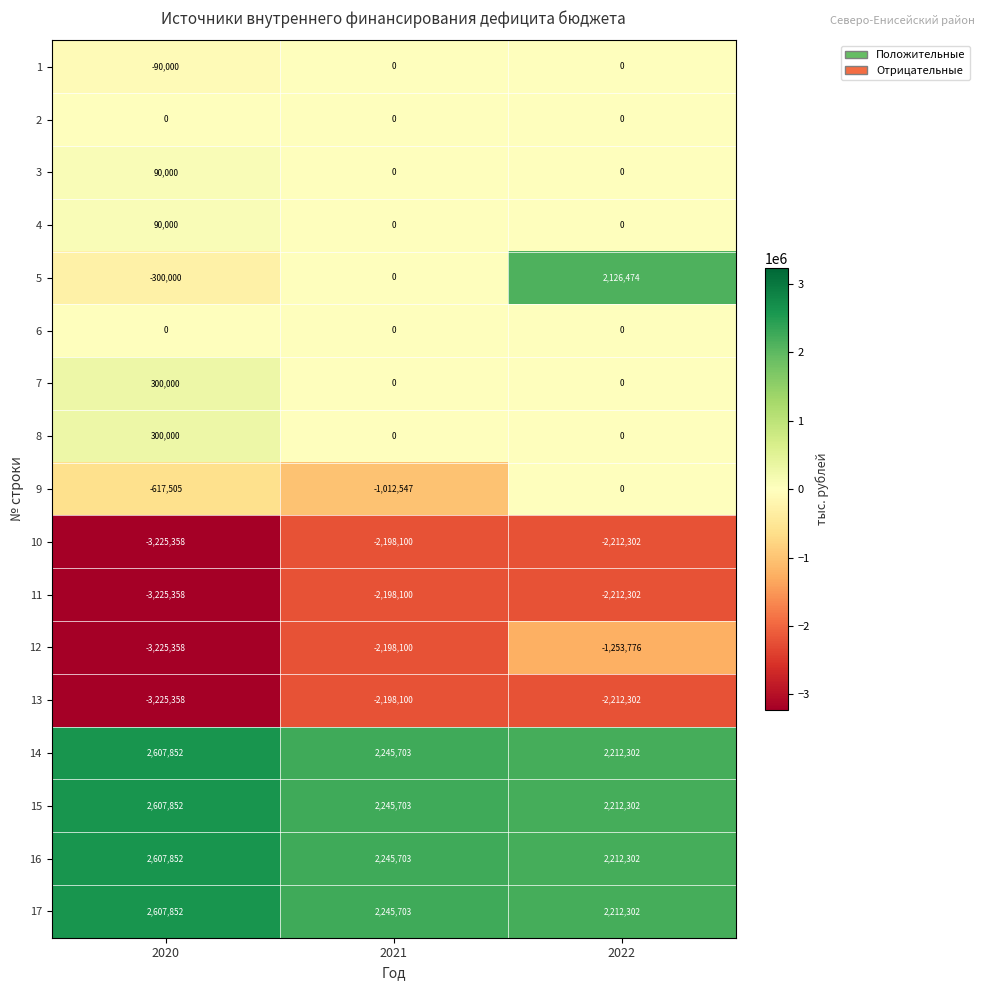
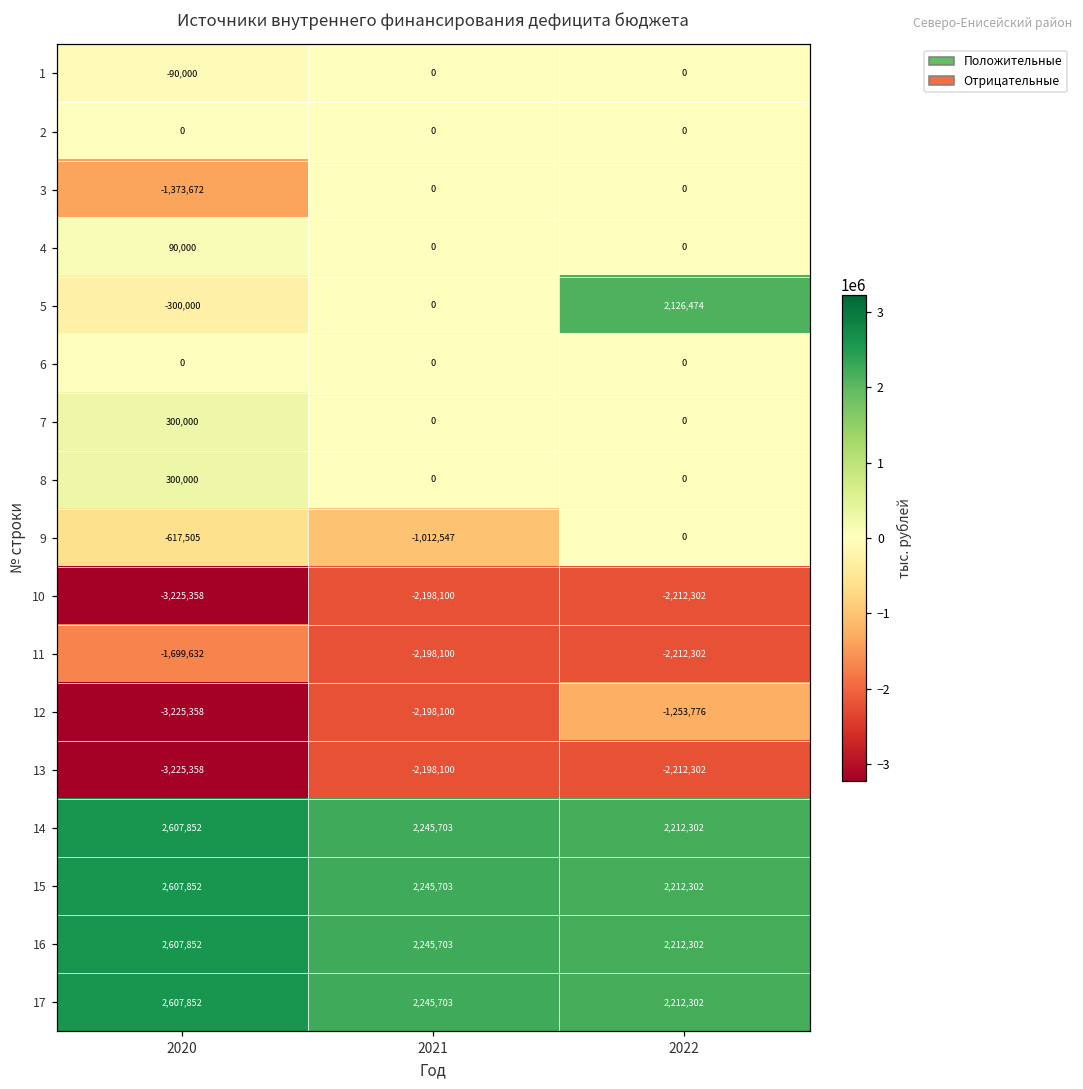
  {
    "1": {
      "2020": "-90,000",
      "2021": "0",
      "2022": "0"
    },
    "2": {
      "2020": "0",
      "2021": "0",
      "2022": "0"
    },
    "3": {
-     "2020": "90,000",
+     "2020": "-1,373,672",
      "2021": "0",
      "2022": "0"
    },
    "4": {
      "2020": "90,000",
      "2021": "0",
      "2022": "0"
    },
    "5": {
      "2020": "-300,000",
      "2021": "0",
      "2022": "2,126,474"
    },
    "6": {
      "2020": "0",
      "2021": "0",
      "2022": "0"
    },
    "7": {
      "2020": "300,000",
      "2021": "0",
      "2022": "0"
    },
    "8": {
      "2020": "300,000",
      "2021": "0",
      "2022": "0"
    },
    "9": {
      "2020": "-617,505",
      "2021": "-1,012,547",
      "2022": "0"
    },
    "10": {
      "2020": "-3,225,358",
      "2021": "-2,198,100",
      "2022": "-2,212,302"
    },
    "11": {
-     "2020": "-3,225,358",
+     "2020": "-1,699,632",
      "2021": "-2,198,100",
      "2022": "-2,212,302"
    },
    "12": {
      "2020": "-3,225,358",
      "2021": "-2,198,100",
      "2022": "-1,253,776"
    },
    "13": {
      "2020": "-3,225,358",
      "2021": "-2,198,100",
      "2022": "-2,212,302"
    },
    "14": {
      "2020": "2,607,852",
      "2021": "2,245,703",
      "2022": "2,212,302"
    },
    "15": {
      "2020": "2,607,852",
      "2021": "2,245,703",
      "2022": "2,212,302"
    },
    "16": {
      "2020": "2,607,852",
      "2021": "2,245,703",
      "2022": "2,212,302"
    },
    "17": {
      "2020": "2,607,852",
      "2021": "2,245,703",
      "2022": "2,212,302"
    }
  }
